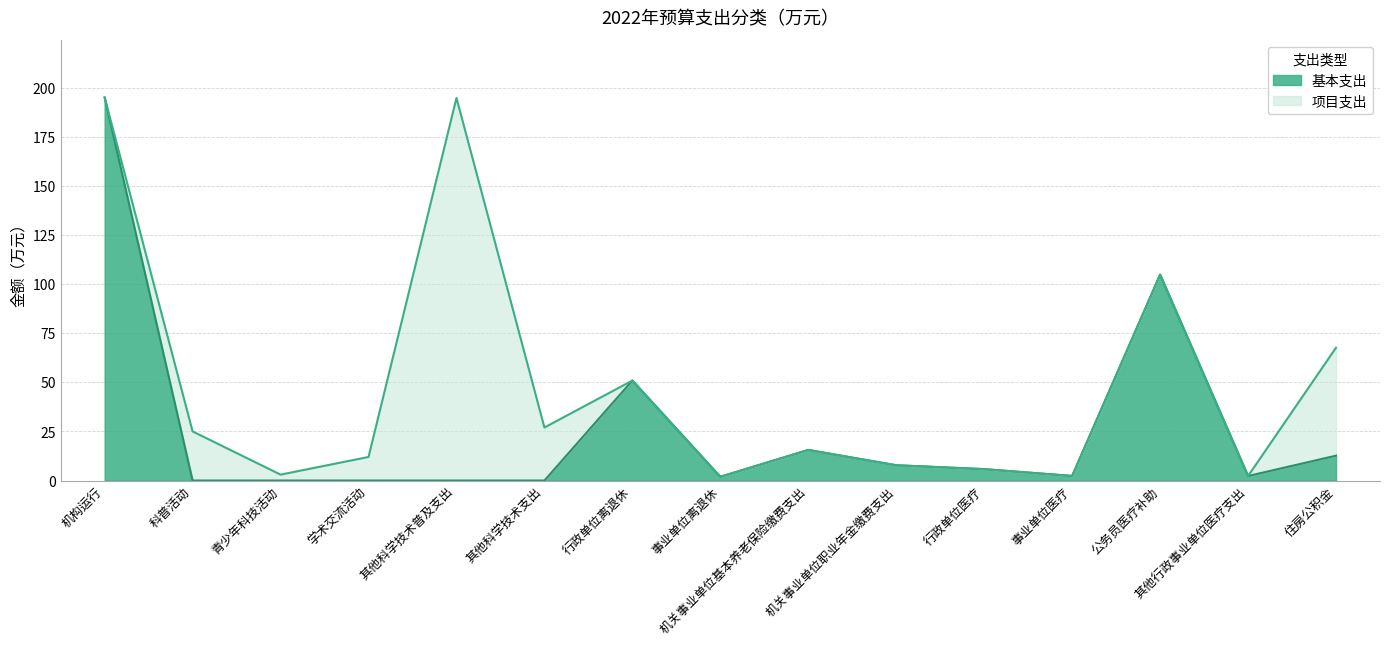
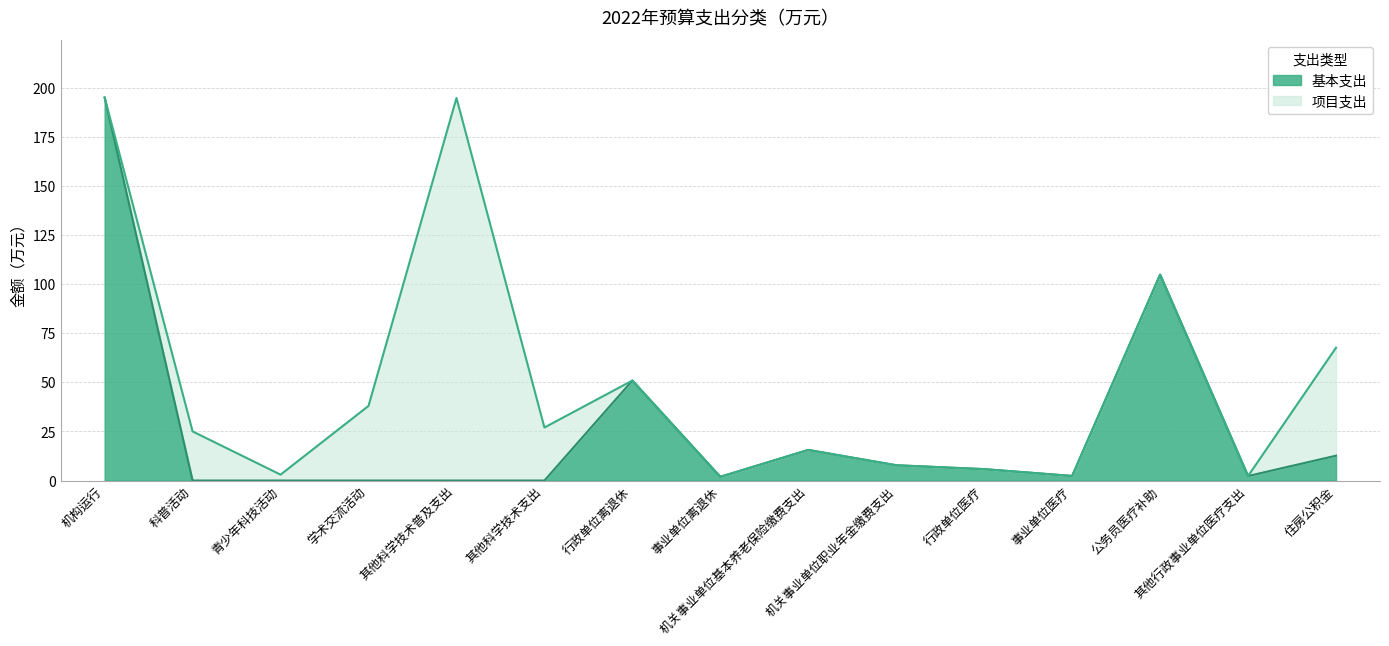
  {
    "基本支出": {
      "科普活动": 0,
      "青少年科技活动": 0,
      "学术交流活动": 0,
      "其他科学技术普及支出": 0,
      "其他科学技术支出": 0,
      "住房公积金": 13
    },
    "项目支出": {
      "科普活动": 25,
      "青少年科技活动": 3,
-     "学术交流活动": 12,
+     "学术交流活动": 38,
      "其他科学技术普及支出": 195,
      "其他科学技术支出": 27,
      "住房公积金": 55
    }
  }
